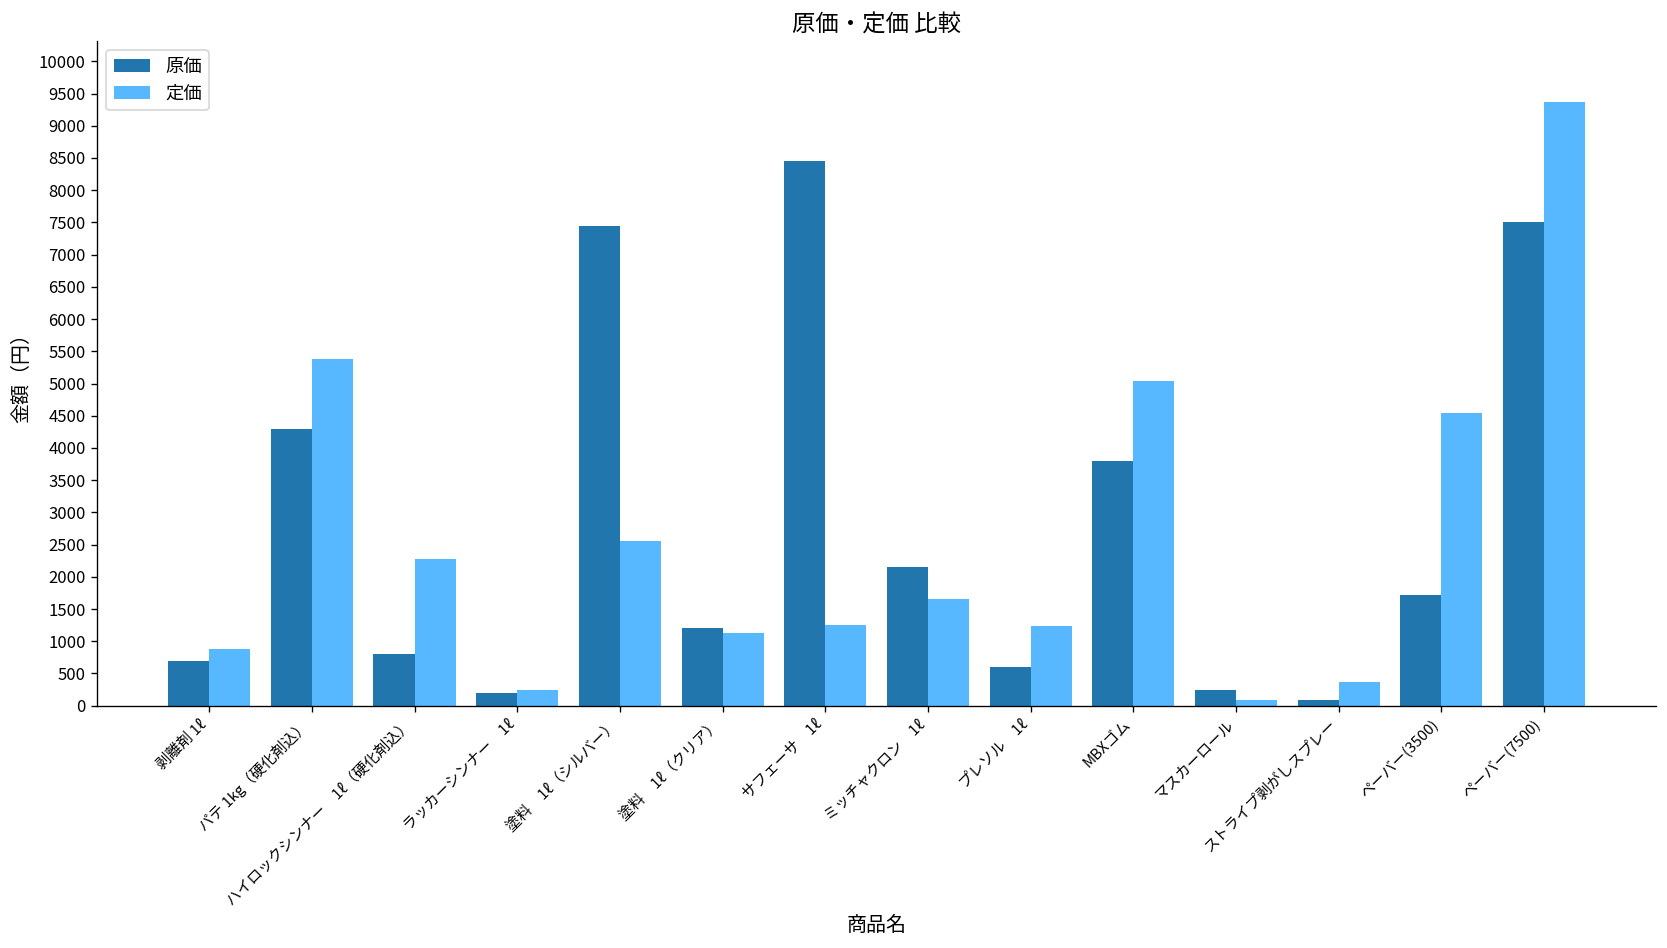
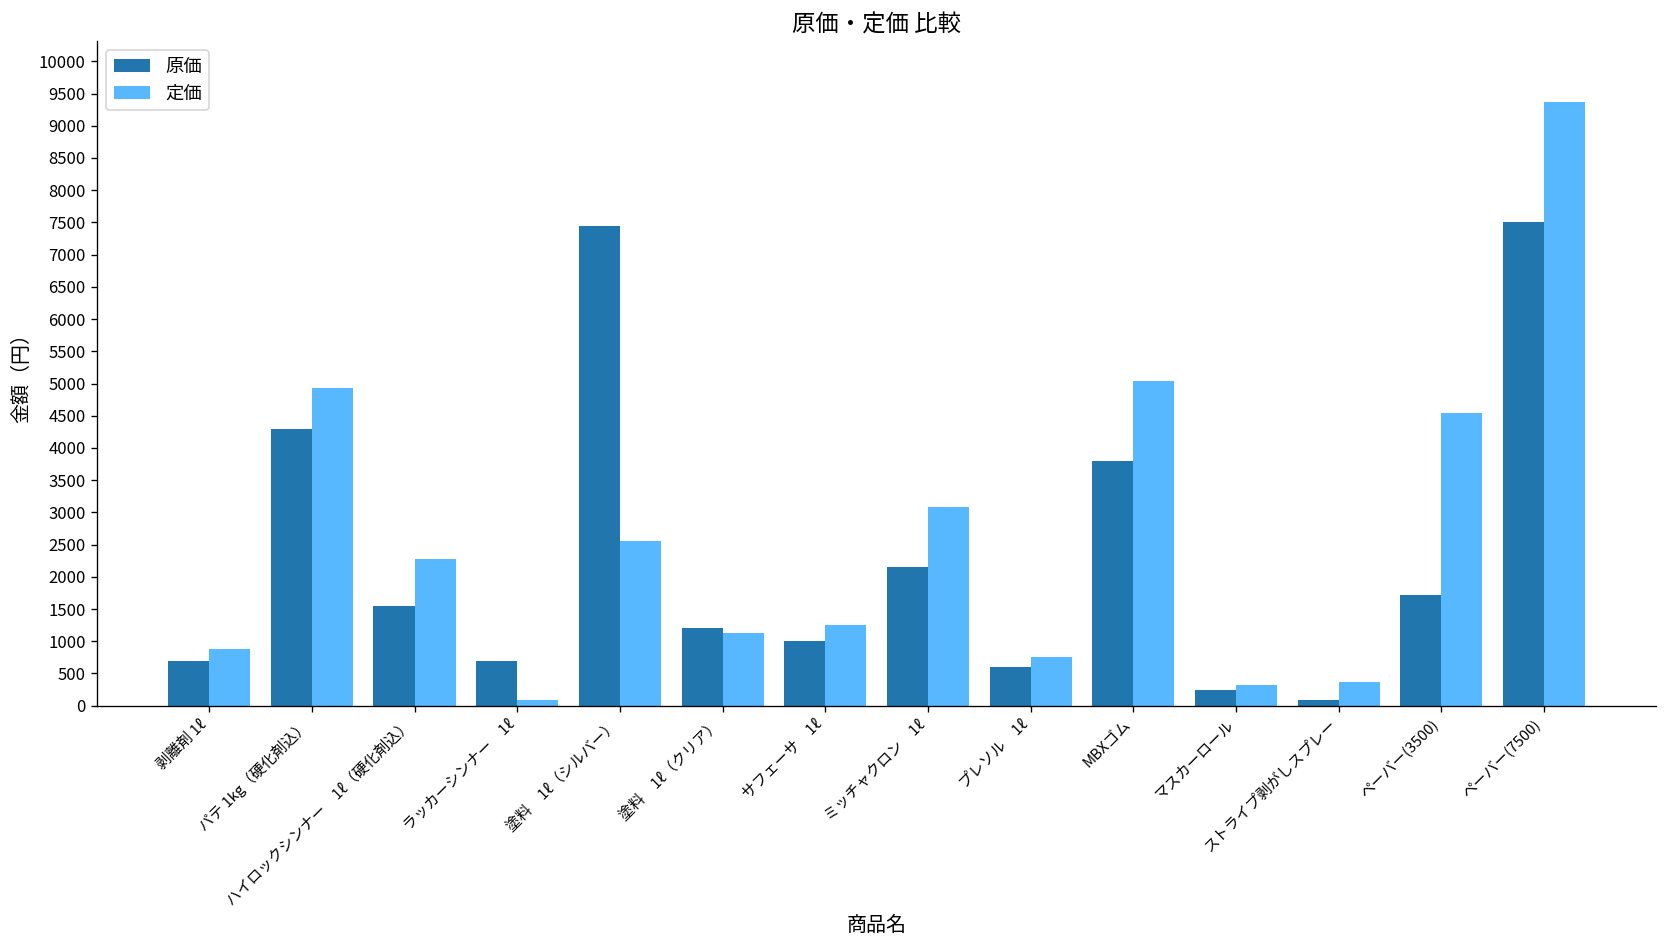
  {
    "原価": {
      "剥離剤 1ℓ": 700,
      "パテ 1kg（硬化剤込）": 4300,
-     "ハイロックシンナー 1ℓ（硬化剤込）": 800,
-     "ラッカーシンナー 1ℓ": 200,
+     "ハイロックシンナー 1ℓ（硬化剤込）": 1600,
+     "ラッカーシンナー 1ℓ": 700,
      "塗料 1ℓ（シルバー）": 7400,
      "塗料 1ℓ（クリア）": 1200,
-     "サフェーサ 1ℓ": 8500,
+     "サフェーサ 1ℓ": 1000,
      "ミッチャクロン 1ℓ": 2200,
      "プレソル 1ℓ": 600,
      "MBXゴム": 3800,
      "マスカーロール": 300,
      "ストライプ剥がしスプレー": 100,
      "ペーバー(3500)": 1700,
      "ペーバー(7500)": 7500
    },
    "定価": {
      "剥離剤 1ℓ": 900,
-     "パテ 1kg（硬化剤込）": 5400,
+     "パテ 1kg（硬化剤込）": 4900,
      "ハイロックシンナー 1ℓ（硬化剤込）": 2300,
-     "ラッカーシンナー 1ℓ": 200,
+     "ラッカーシンナー 1ℓ": 100,
      "塗料 1ℓ（シルバー）": 2600,
      "塗料 1ℓ（クリア）": 1100,
      "サフェーサ 1ℓ": 1300,
-     "ミッチャクロン 1ℓ": 1700,
-     "プレソル 1ℓ": 1200,
+     "ミッチャクロン 1ℓ": 3100,
+     "プレソル 1ℓ": 800,
      "MBXゴム": 5000,
-     "マスカーロール": 100,
+     "マスカーロール": 300,
      "ストライプ剥がしスプレー": 400,
      "ペーバー(3500)": 4500,
      "ペーバー(7500)": 9400
    }
  }
